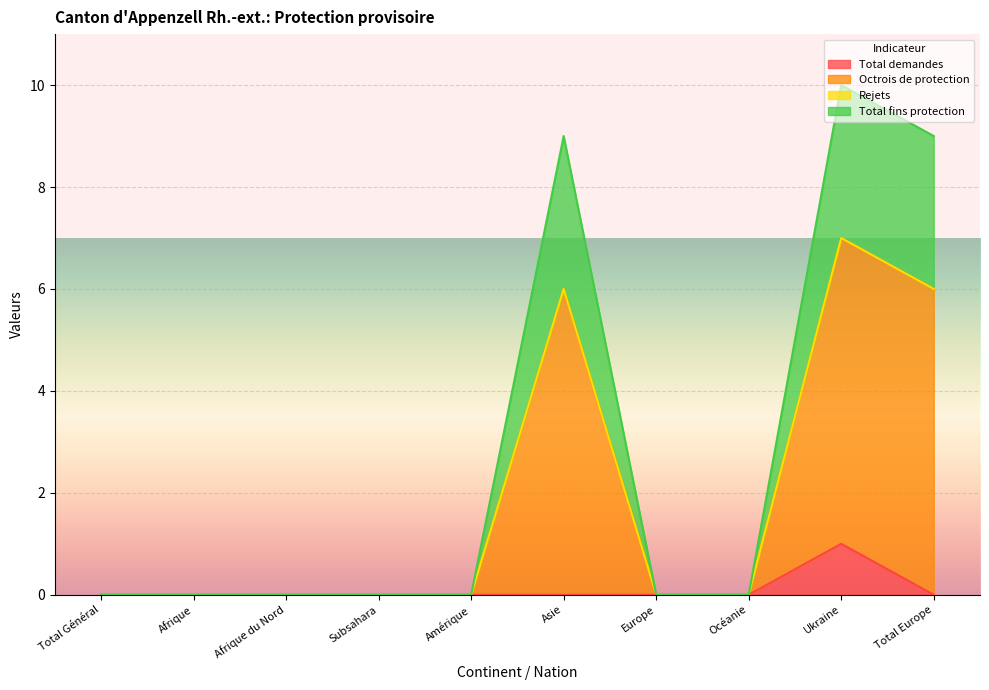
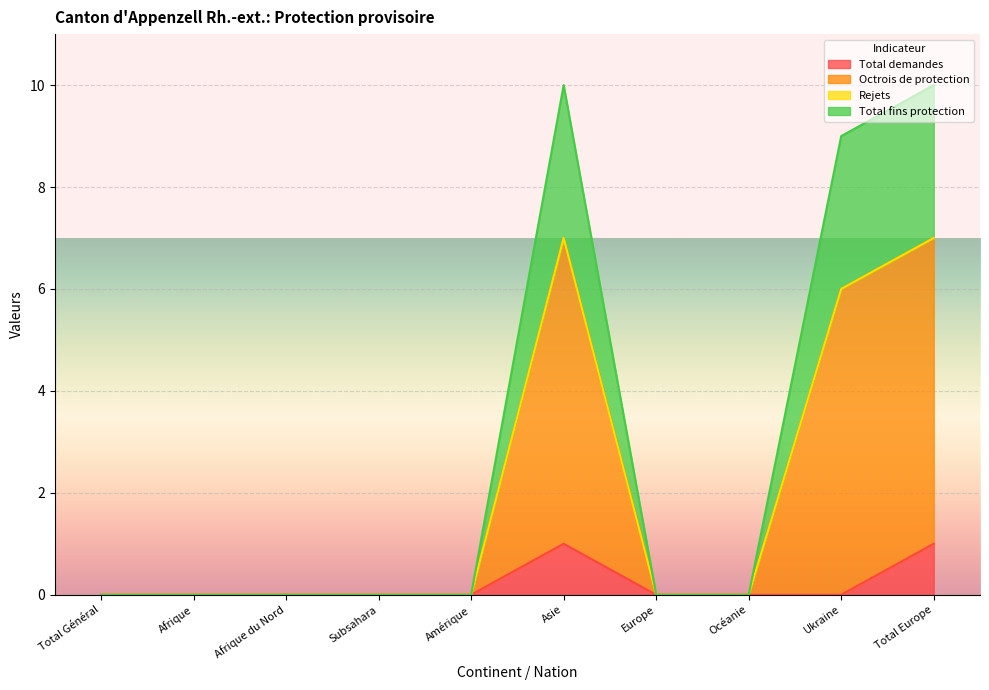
  {
    "Total demandes": {
-     "Asie": 0,
-     "Ukraine": 1,
-     "Total Europe": 0
+     "Asie": 1,
+     "Ukraine": 0,
+     "Total Europe": 1
    },
    "Total fins protection": {
      "Asie": 3
    }
  }
